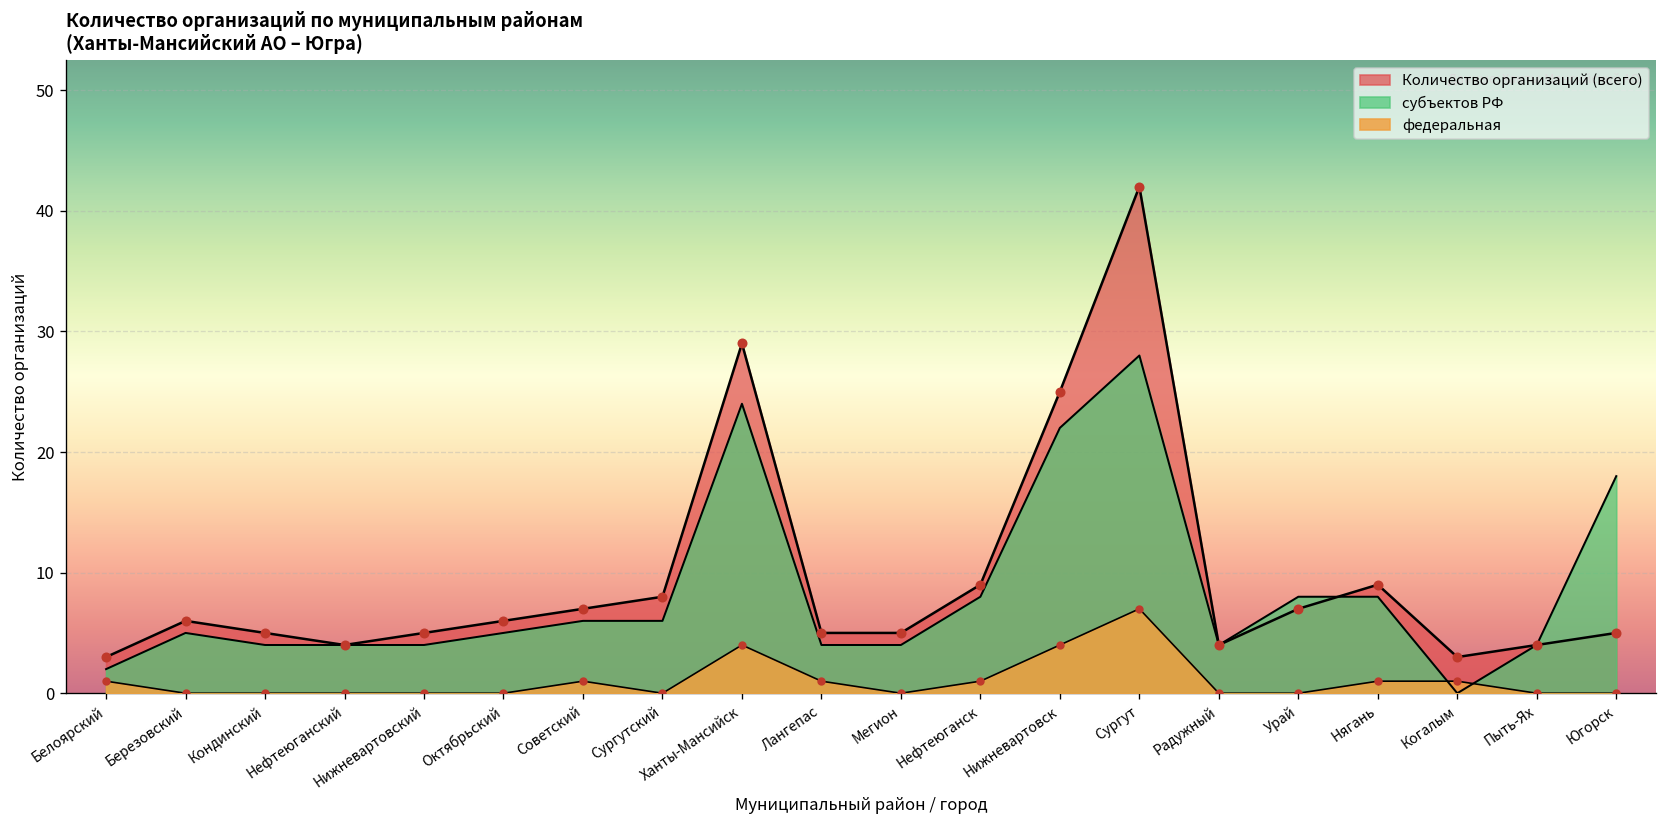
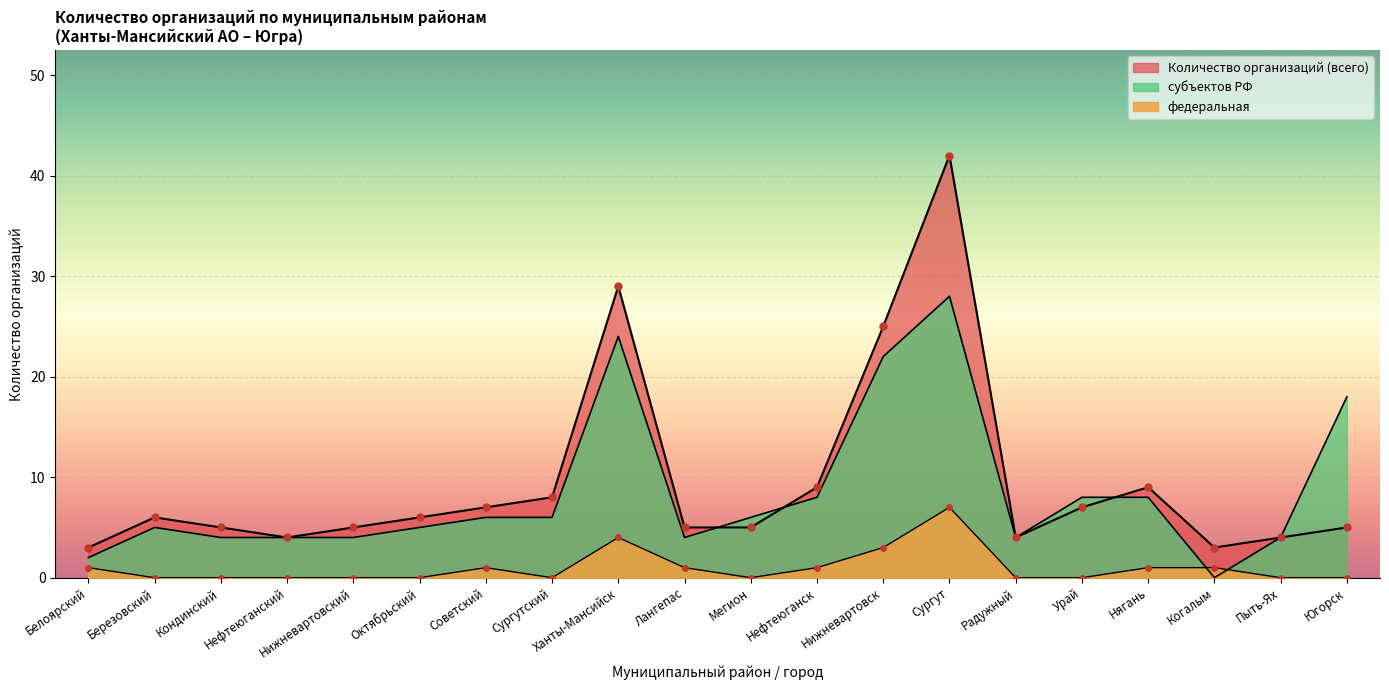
  {
    "субъектов РФ": {
      "Белоярский": 2,
      "Березовский": 5,
      "Кондинский": 4,
      "Нижневартовский": 4,
      "Октябрьский": 5,
      "Советский": 6,
      "Сургутский": 6,
      "Ханты-Мансийск": 24,
      "Лангепас": 4,
-     "Мегион": 4,
+     "Мегион": 6,
      "Нефтеюганск": 8,
      "Нижневартовск": 22,
      "Сургут": 28,
      "Урай": 8,
      "Нягань": 8,
      "Когалым": 0,
      "Югорск": 18
    },
    "федеральная": {
-     "Нижневартовск": 4
+     "Нижневартовск": 3
    }
  }
